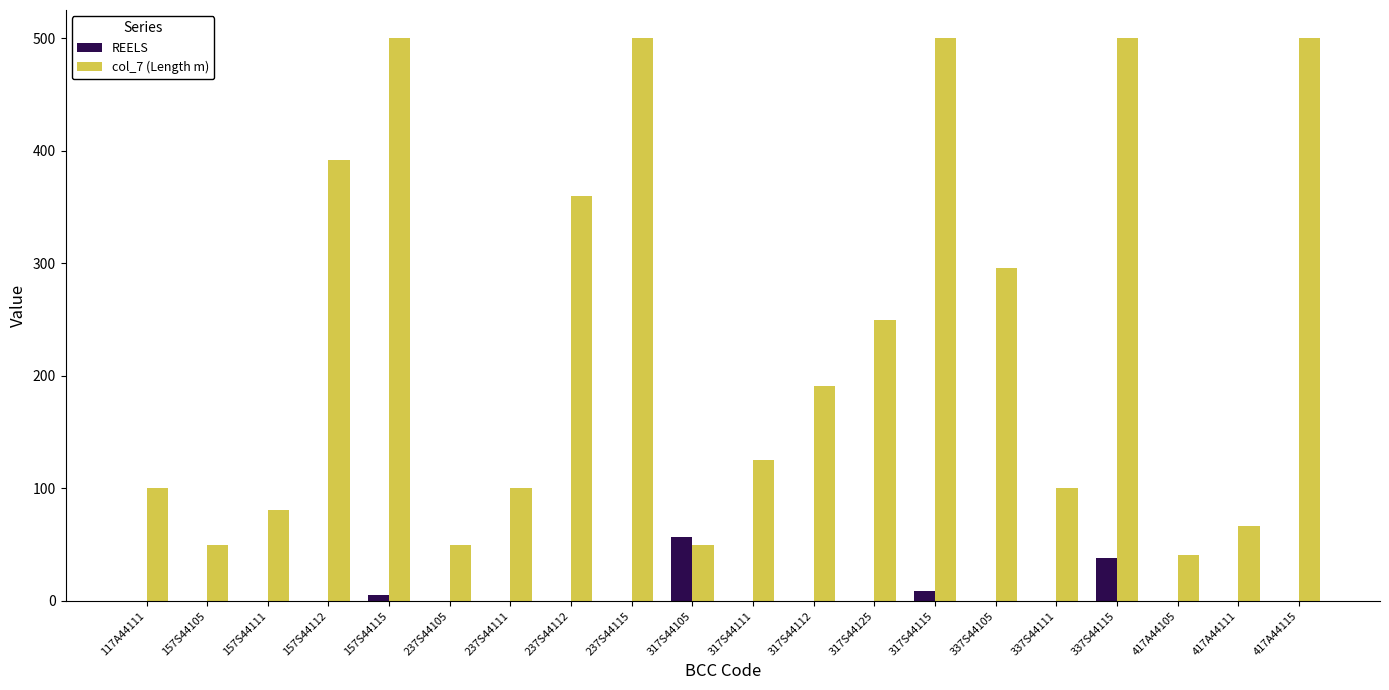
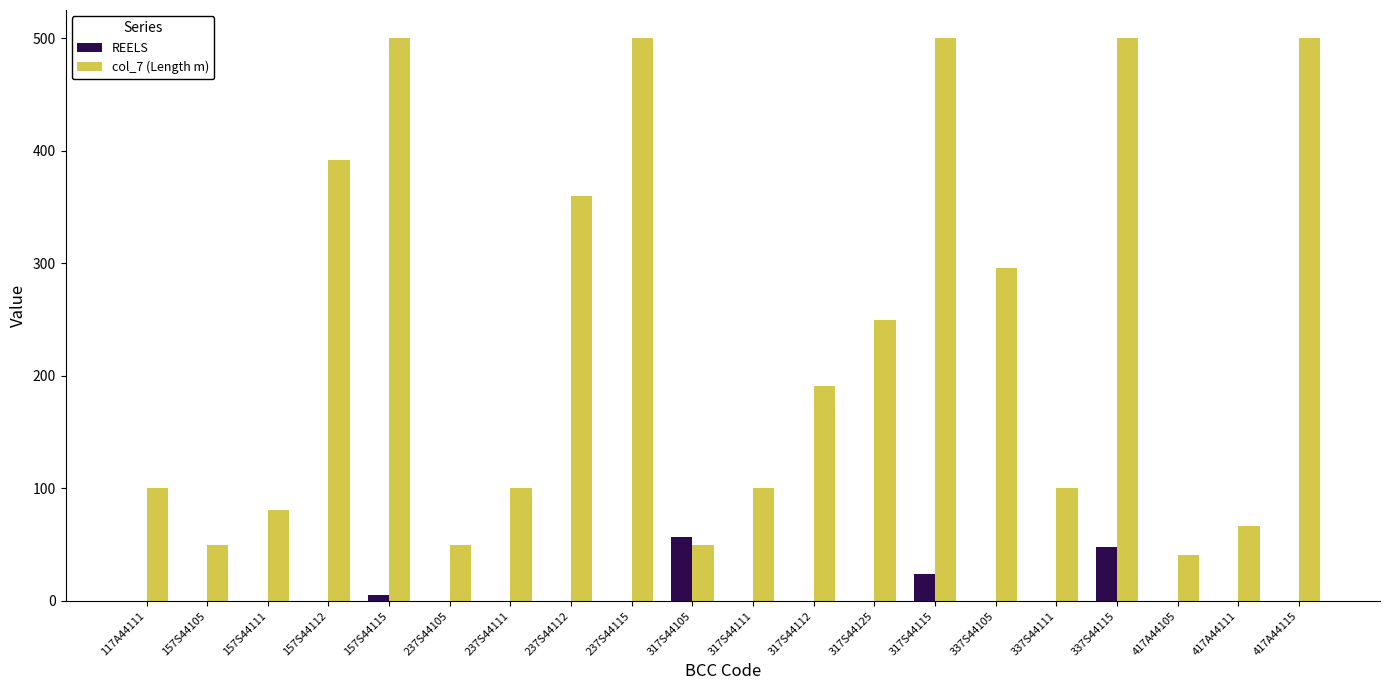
  {
    "REELS": {
      "117A44111": 0,
      "157S44105": 0,
      "157S44111": 0,
      "157S44112": 0,
      "157S44115": 5,
      "237S44105": 0,
      "237S44111": 0,
      "237S44112": 0,
      "237S44115": 0,
      "317S44105": 57,
      "317S44111": 0,
      "317S44112": 0,
      "317S44125": 0,
-     "317S44115": 9,
+     "317S44115": 24,
      "337S44105": 0,
      "337S44111": 0,
-     "337S44115": 38,
+     "337S44115": 48,
      "417A44105": 0,
      "417A44111": 0,
      "417A44115": 0
    },
    "col_7 (Length m)": {
      "117A44111": 100,
      "157S44105": 50,
      "157S44111": 81,
      "157S44112": 392,
      "157S44115": 500,
      "237S44105": 50,
      "237S44111": 100,
      "237S44112": 360,
      "237S44115": 500,
      "317S44105": 50,
-     "317S44111": 125,
+     "317S44111": 100,
      "317S44112": 191,
      "317S44125": 250,
      "317S44115": 500,
      "337S44105": 296,
      "337S44111": 100,
      "337S44115": 500,
      "417A44105": 41,
      "417A44111": 67,
      "417A44115": 500
    }
  }
